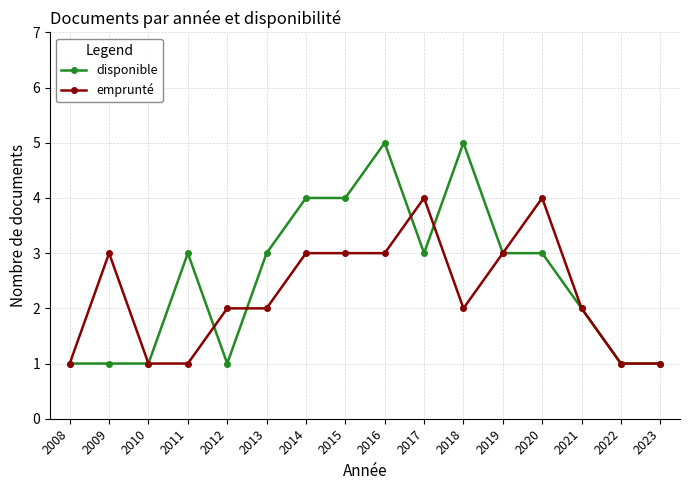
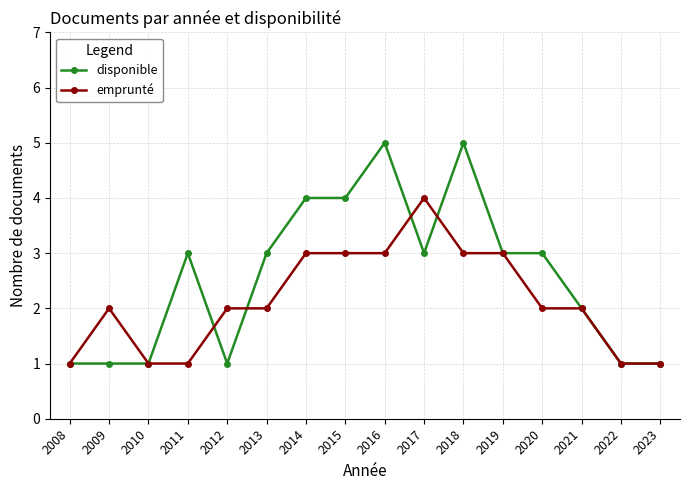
  {
    "disponible": {
      "2009": 1,
      "2011": 3,
      "2012": 1,
      "2013": 3,
      "2014": 4,
      "2015": 4,
      "2016": 5,
      "2017": 3,
      "2018": 5,
      "2020": 3
    },
    "emprunté": {
-     "2009": 3,
+     "2009": 2,
      "2011": 1,
      "2012": 2,
      "2013": 2,
      "2014": 3,
      "2015": 3,
      "2016": 3,
      "2017": 4,
-     "2018": 2,
-     "2020": 4
+     "2018": 3,
+     "2020": 2
    }
  }
